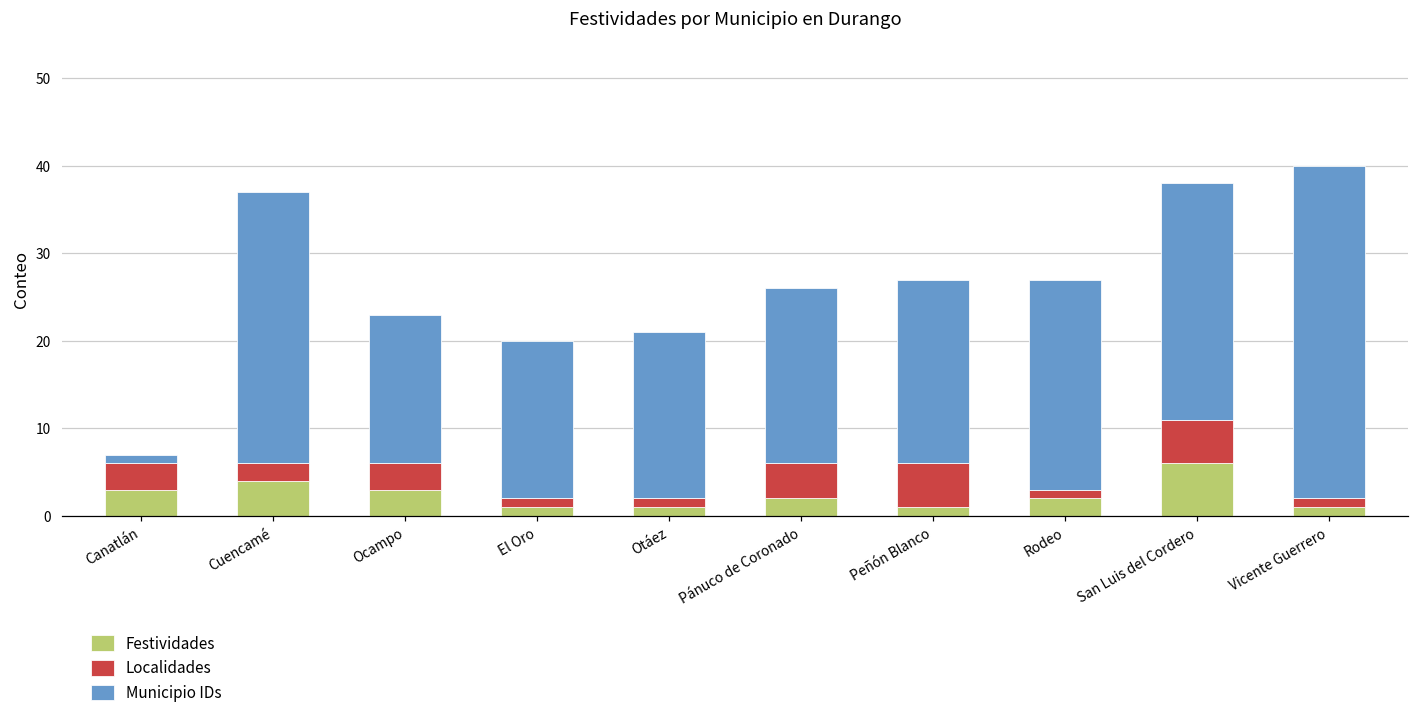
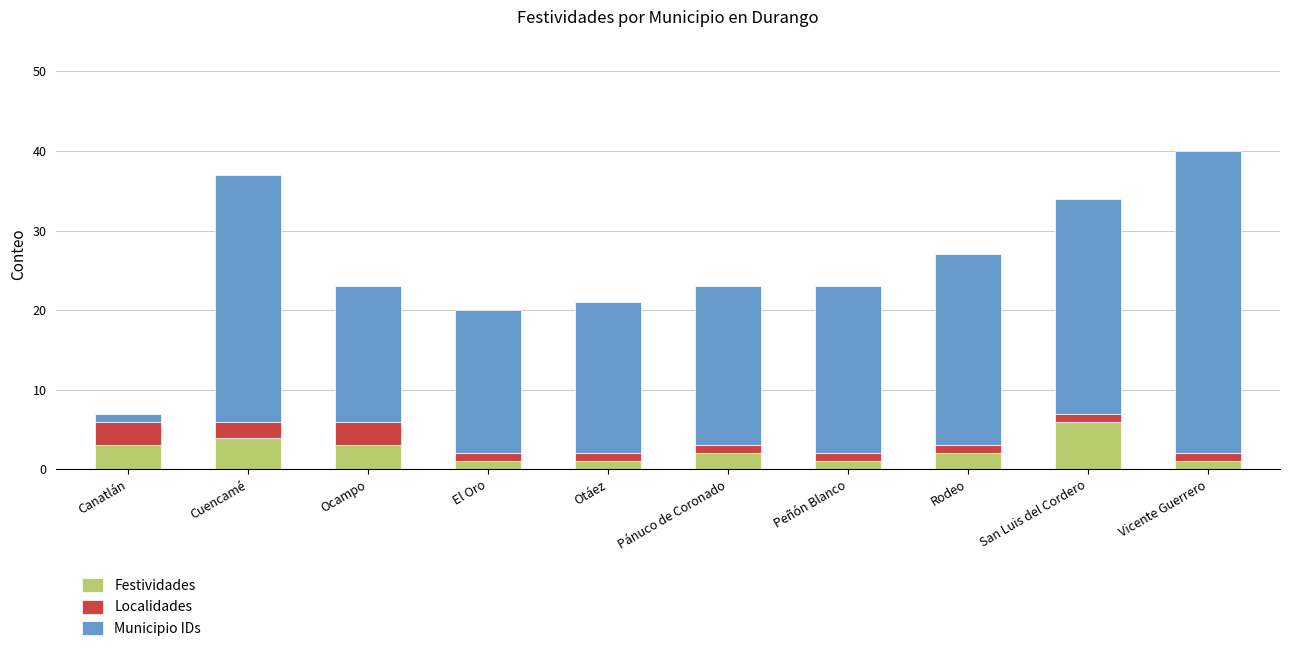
  {
    "Festividades": {
      "Canatlán": 3,
      "Cuencamé": 4,
      "Ocampo": 3,
      "El Oro": 1,
      "Otáez": 1,
      "Pánuco de Coronado": 2,
      "Peñón Blanco": 1,
      "Rodeo": 2,
      "San Luis del Cordero": 6,
      "Vicente Guerrero": 1
    },
    "Localidades": {
      "Canatlán": 3,
      "Cuencamé": 2,
      "Ocampo": 3,
      "El Oro": 1,
      "Otáez": 1,
-     "Pánuco de Coronado": 4,
-     "Peñón Blanco": 5,
+     "Pánuco de Coronado": 1,
+     "Peñón Blanco": 1,
      "Rodeo": 1,
-     "San Luis del Cordero": 5,
+     "San Luis del Cordero": 1,
      "Vicente Guerrero": 1
    },
    "Municipio IDs": {
      "Canatlán": 1,
      "Cuencamé": 31,
      "Ocampo": 17,
      "El Oro": 18,
      "Otáez": 19,
      "Pánuco de Coronado": 20,
      "Peñón Blanco": 21,
      "Rodeo": 24,
      "San Luis del Cordero": 27,
      "Vicente Guerrero": 38
    }
  }
